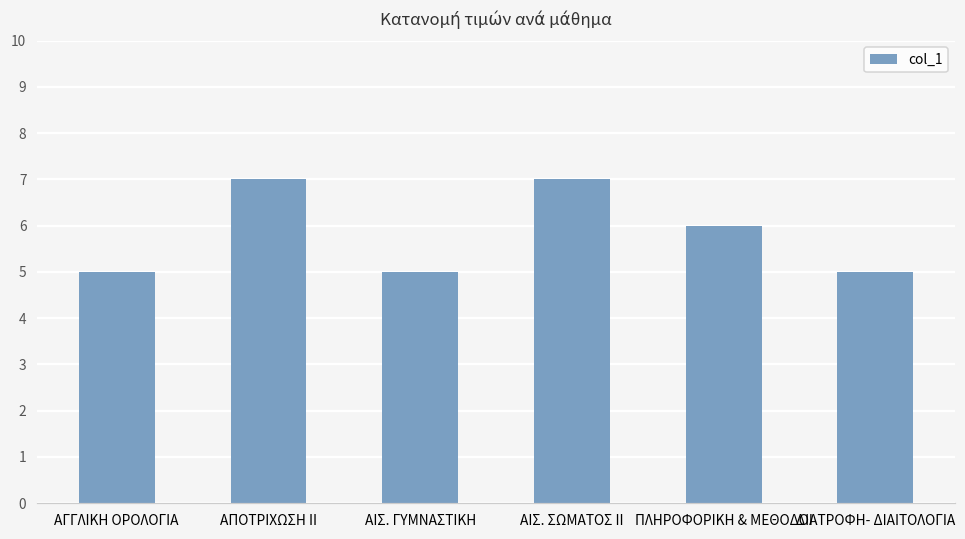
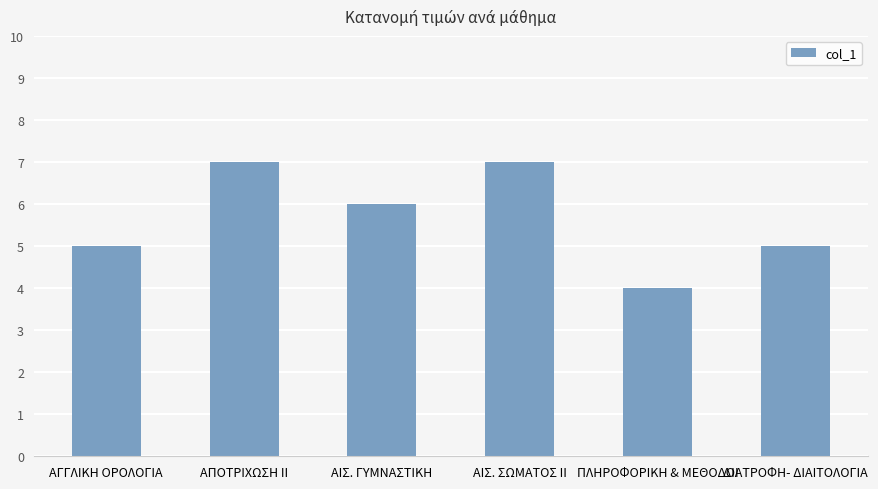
  {
    "ΑΓΓΛΙΚΗ ΟΡΟΛΟΓΙΑ": 5,
    "ΑΠΟΤΡΙΧΩΣΗ ΙΙ": 7,
-   "ΑΙΣ. ΓΥΜΝΑΣΤΙΚΗ": 5,
+   "ΑΙΣ. ΓΥΜΝΑΣΤΙΚΗ": 6,
    "ΑΙΣ. ΣΩΜΑΤΟΣ ΙΙ": 7,
-   "ΠΛΗΡΟΦΟΡΙΚΗ & ΜΕΘΟΔΟΙ": 6,
+   "ΠΛΗΡΟΦΟΡΙΚΗ & ΜΕΘΟΔΟΙ": 4,
    "ΔΙΑΤΡΟΦΗ- ΔΙΑΙΤΟΛΟΓΙΑ": 5
  }
